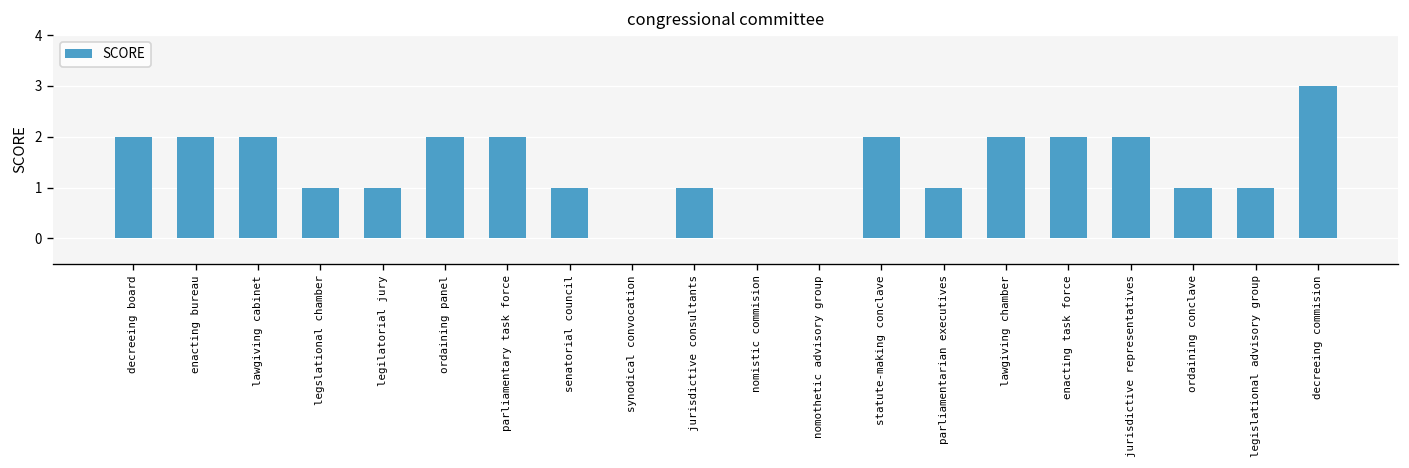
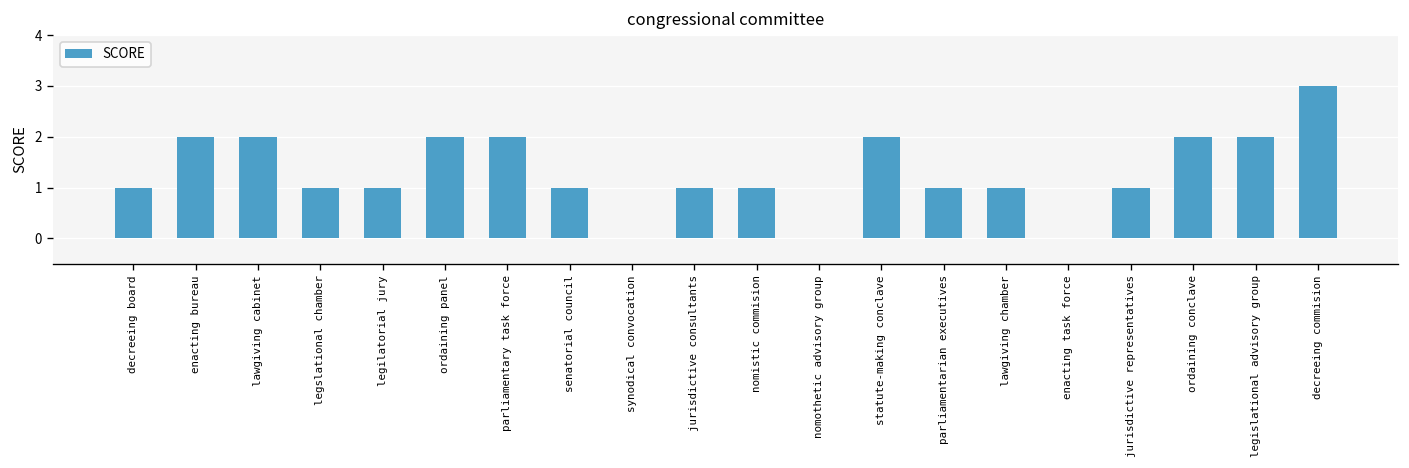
  {
-   "decreeing board": 2,
+   "decreeing board": 1,
    "enacting bureau": 2,
    "lawgiving cabinet": 2,
    "legslational chamber": 1,
    "legilatorial jury": 1,
    "ordaining panel": 2,
    "parliamentary task force": 2,
    "senatorial council": 1,
    "synodical convocation": 0,
    "jurisdictive consultants": 1,
-   "nomistic commision": 0,
+   "nomistic commision": 1,
    "nomothetic advisory group": 0,
    "statute-making conclave": 2,
    "parliamentarian executives": 1,
-   "lawgiving chamber": 2,
-   "enacting task force": 2,
-   "jurisdictive representatives": 2,
-   "ordaining conclave": 1,
-   "legislational advisory group": 1,
+   "lawgiving chamber": 1,
+   "enacting task force": 0,
+   "jurisdictive representatives": 1,
+   "ordaining conclave": 2,
+   "legislational advisory group": 2,
    "decreeing commision": 3
  }
